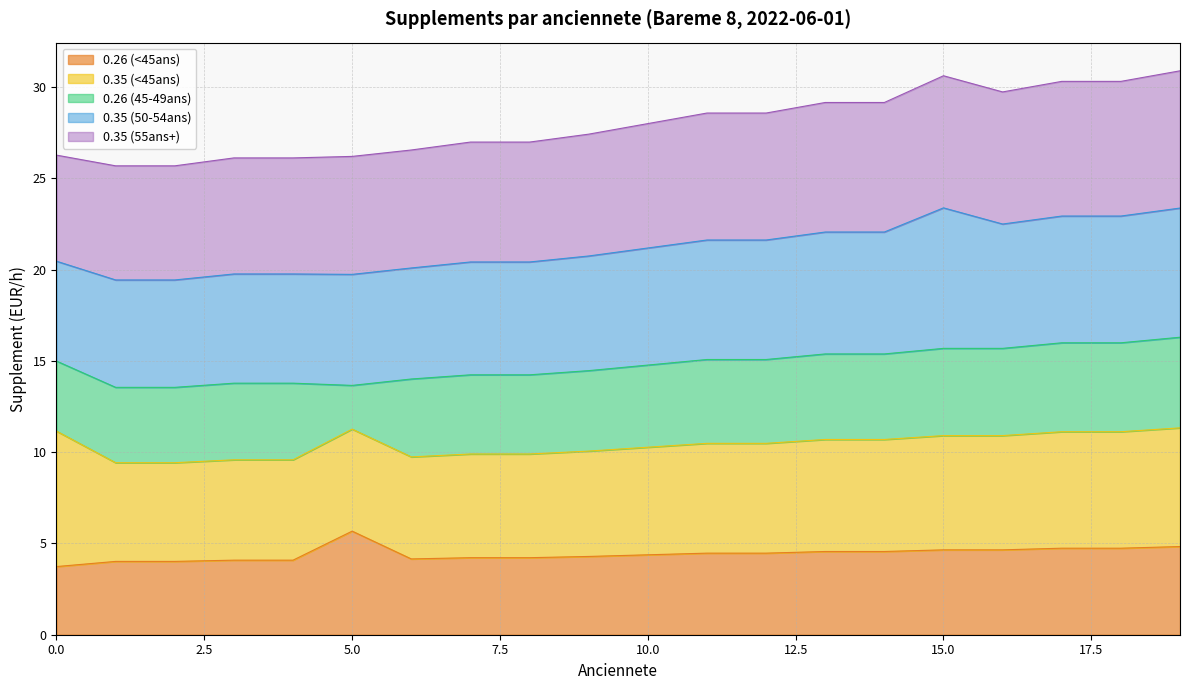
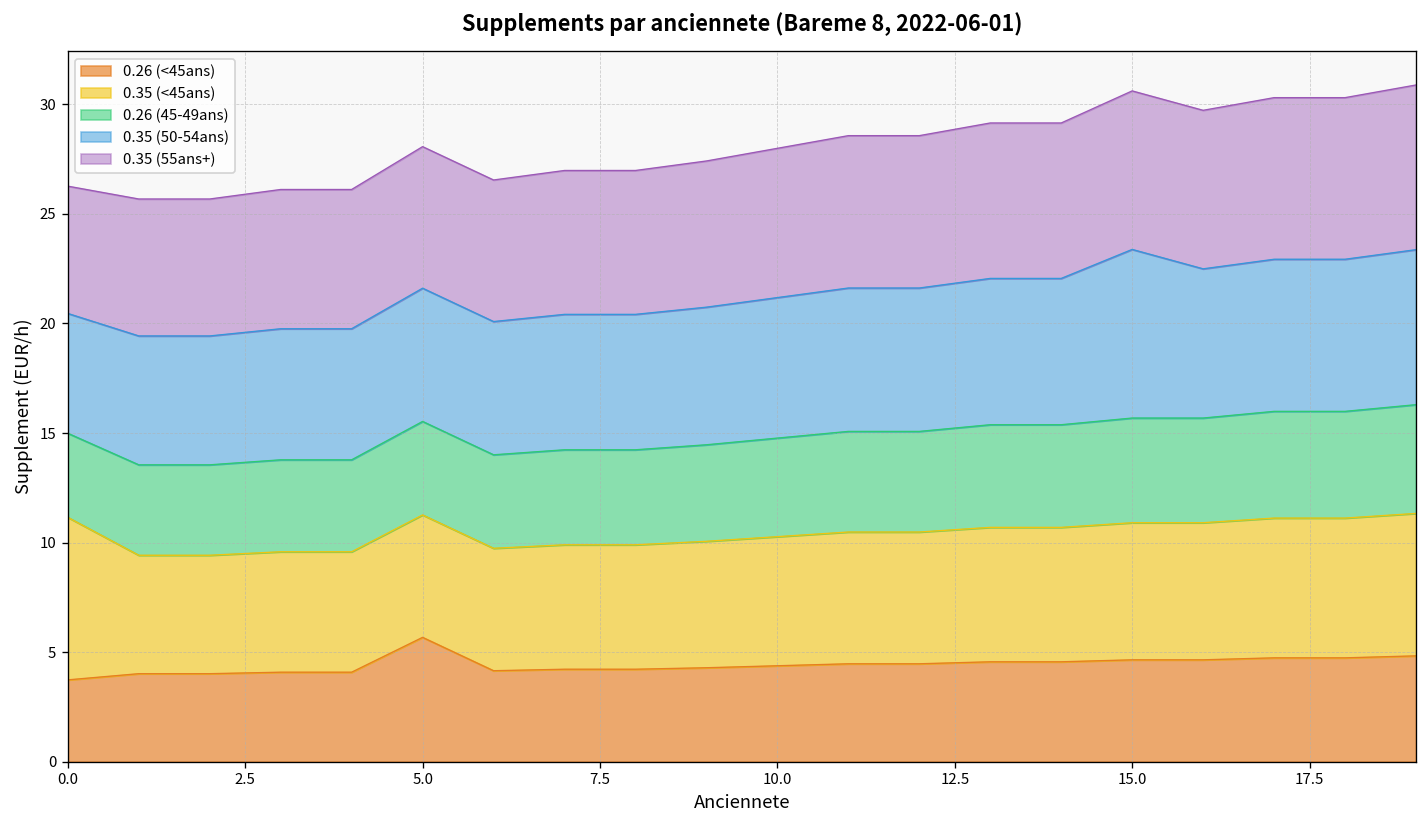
  {
    "0.26 (<45ans)": {
      "0.0": 3.7,
      "5.0": 5.7,
      "10.0": 4.4,
      "15.0": 4.6
    },
    "0.35 (<45ans)": {
      "0.0": 7.4,
      "5.0": 5.6,
      "10.0": 5.9,
      "15.0": 6.3
    },
    "0.26 (45-49ans)": {
      "0.0": 3.8,
-     "5.0": 2.4,
+     "5.0": 4.3,
      "10.0": 4.5,
      "15.0": 4.8
    },
    "0.35 (50-54ans)": {
      "0.0": 5.5,
      "5.0": 6.1,
      "10.0": 6.4,
      "15.0": 7.7
    },
    "0.35 (55ans+)": {
      "0.0": 5.8,
      "5.0": 6.5,
      "10.0": 6.8,
      "15.0": 7.2
    }
  }
